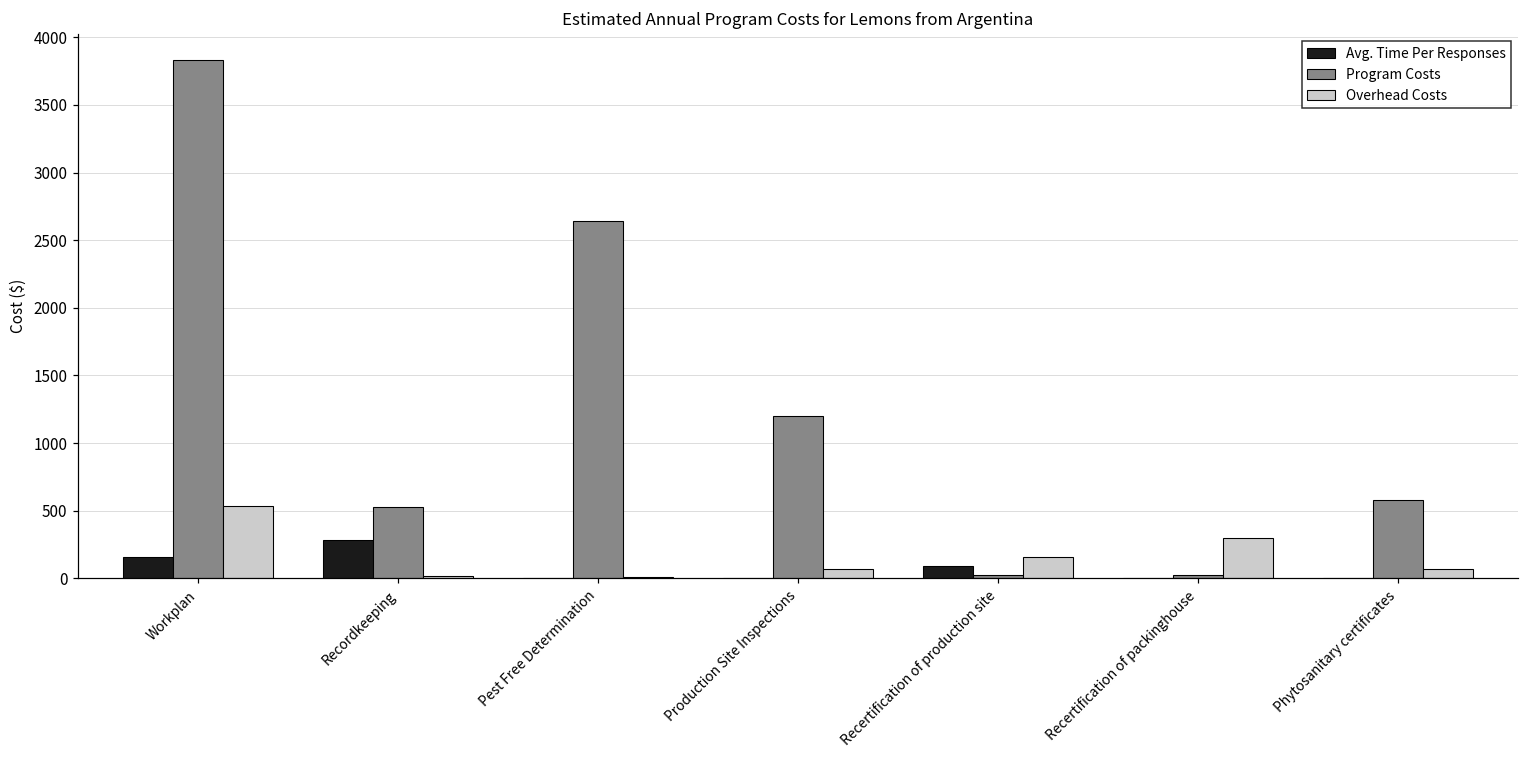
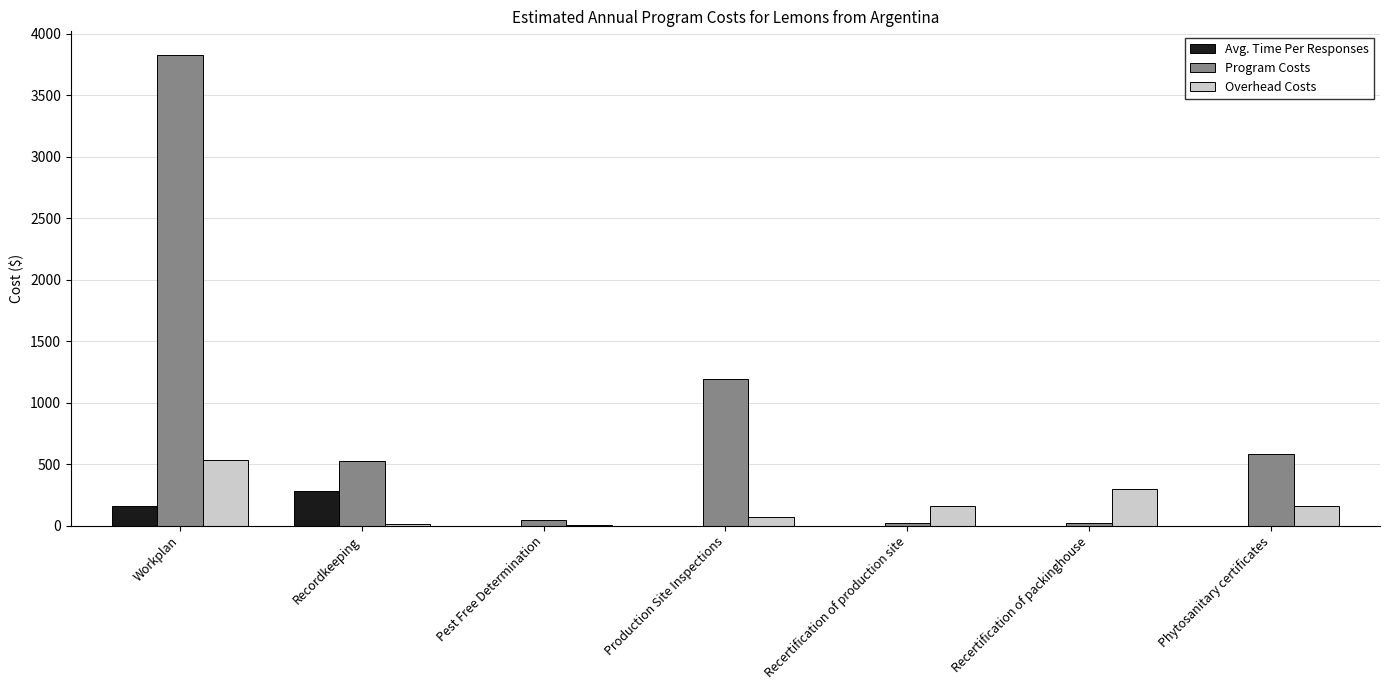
  {
    "Avg. Time Per Responses": {
      "Workplan": 160,
      "Recordkeeping": 290,
-     "Recertification of production site": 90
+     "Recertification of production site": 0
    },
    "Program Costs": {
      "Workplan": 3830,
      "Recordkeeping": 530,
-     "Pest Free Determination": 2640,
+     "Pest Free Determination": 50,
      "Production Site Inspections": 1200,
      "Recertification of production site": 20,
      "Recertification of packinghouse": 20,
      "Phytosanitary certificates": 580
    },
    "Overhead Costs": {
      "Workplan": 530,
      "Production Site Inspections": 70,
      "Recertification of production site": 160,
      "Recertification of packinghouse": 300,
-     "Phytosanitary certificates": 70
+     "Phytosanitary certificates": 160
    }
  }
